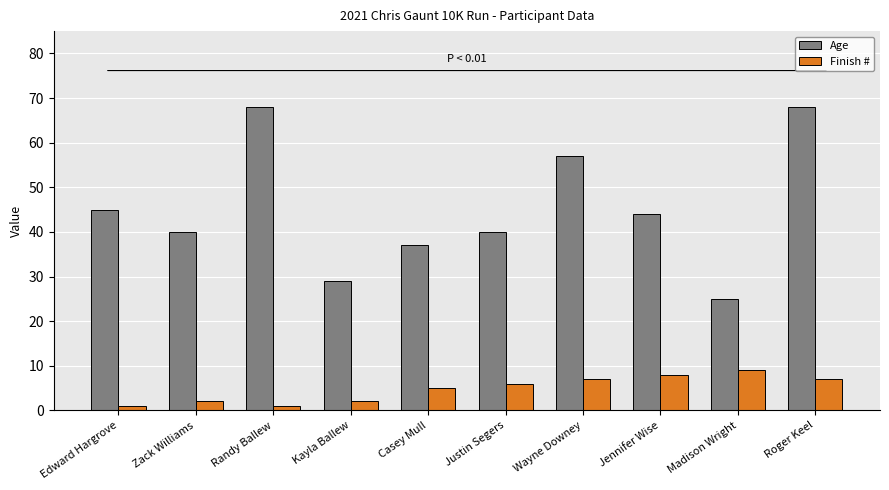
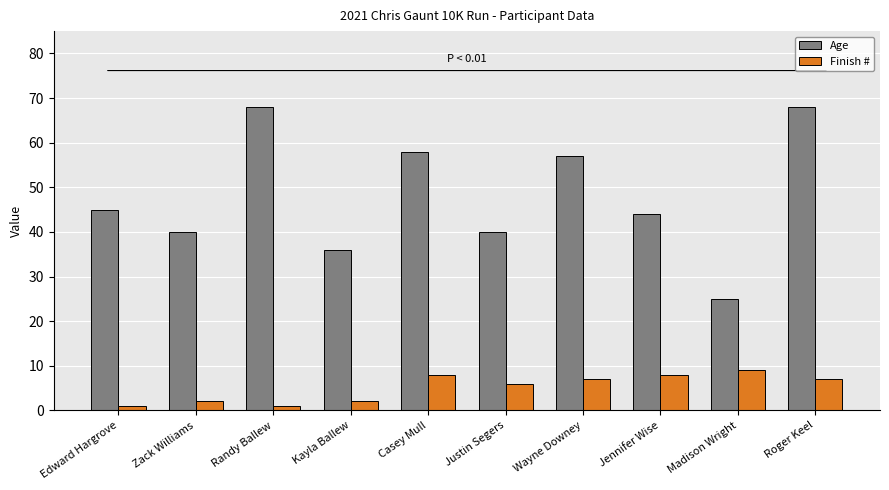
  {
    "Age": {
      "Edward Hargrove": 45,
      "Zack Williams": 40,
      "Randy Ballew": 68,
-     "Kayla Ballew": 29,
-     "Casey Mull": 37,
+     "Kayla Ballew": 36,
+     "Casey Mull": 58,
      "Justin Segers": 40,
      "Wayne Downey": 57,
      "Jennifer Wise": 44,
      "Madison Wright": 25,
      "Roger Keel": 68
    },
    "Finish #": {
      "Edward Hargrove": 1,
      "Zack Williams": 2,
      "Randy Ballew": 1,
      "Kayla Ballew": 2,
-     "Casey Mull": 5,
+     "Casey Mull": 8,
      "Justin Segers": 6,
      "Wayne Downey": 7,
      "Jennifer Wise": 8,
      "Madison Wright": 9,
      "Roger Keel": 7
    }
  }
